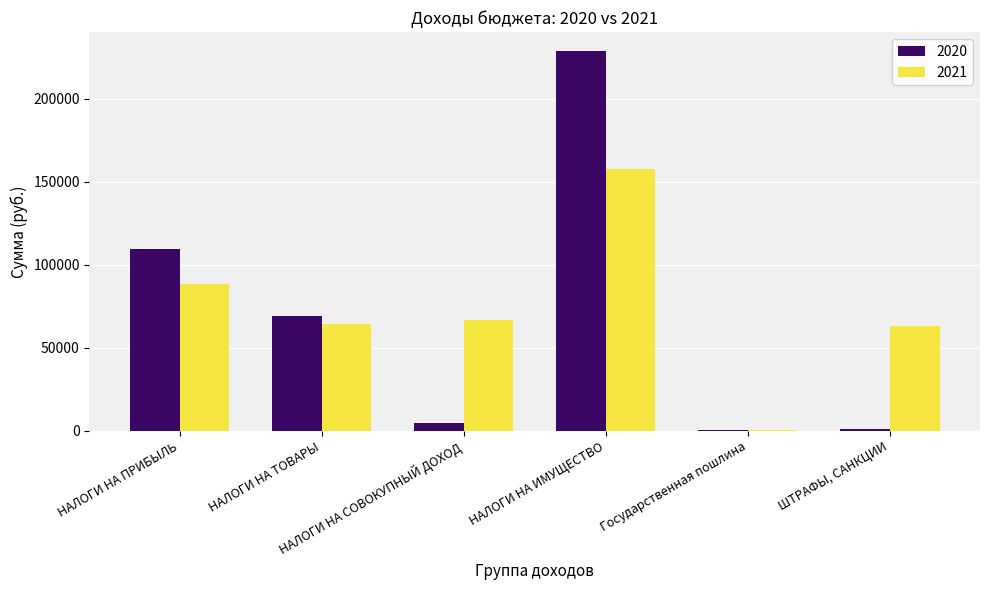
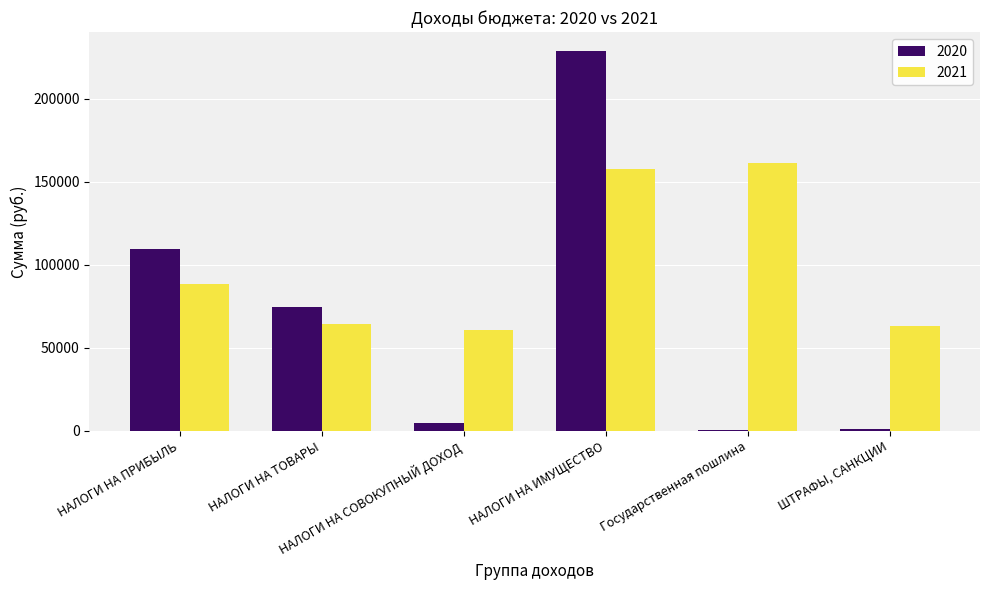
  {
    "2020": {
      "НАЛОГИ НА ПРИБЫЛЬ": 109000,
-     "НАЛОГИ НА ТОВАРЫ": 69000,
+     "НАЛОГИ НА ТОВАРЫ": 75000,
      "НАЛОГИ НА СОВОКУПНЫЙ ДОХОД": 5000,
      "НАЛОГИ НА ИМУЩЕСТВО": 229000
    },
    "2021": {
      "НАЛОГИ НА ПРИБЫЛЬ": 89000,
      "НАЛОГИ НА ТОВАРЫ": 64000,
-     "НАЛОГИ НА СОВОКУПНЫЙ ДОХОД": 67000,
+     "НАЛОГИ НА СОВОКУПНЫЙ ДОХОД": 61000,
      "НАЛОГИ НА ИМУЩЕСТВО": 157000,
-     "Государственная пошлина": 1000,
+     "Государственная пошлина": 161000,
      "ШТРАФЫ, САНКЦИИ": 63000
    }
  }
